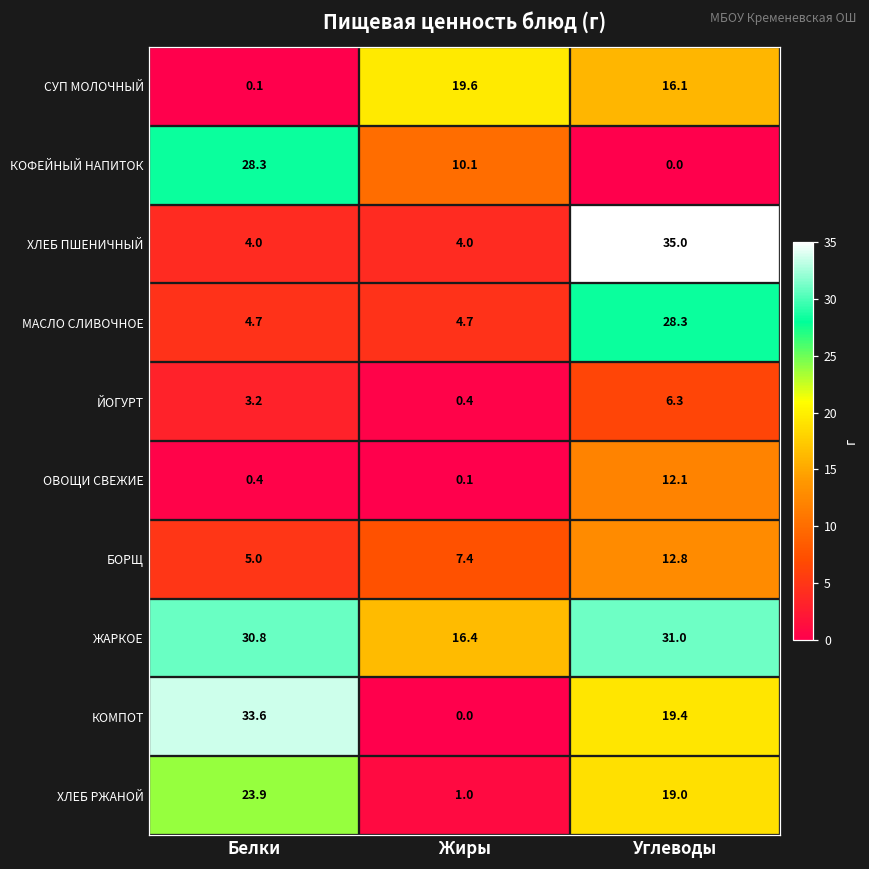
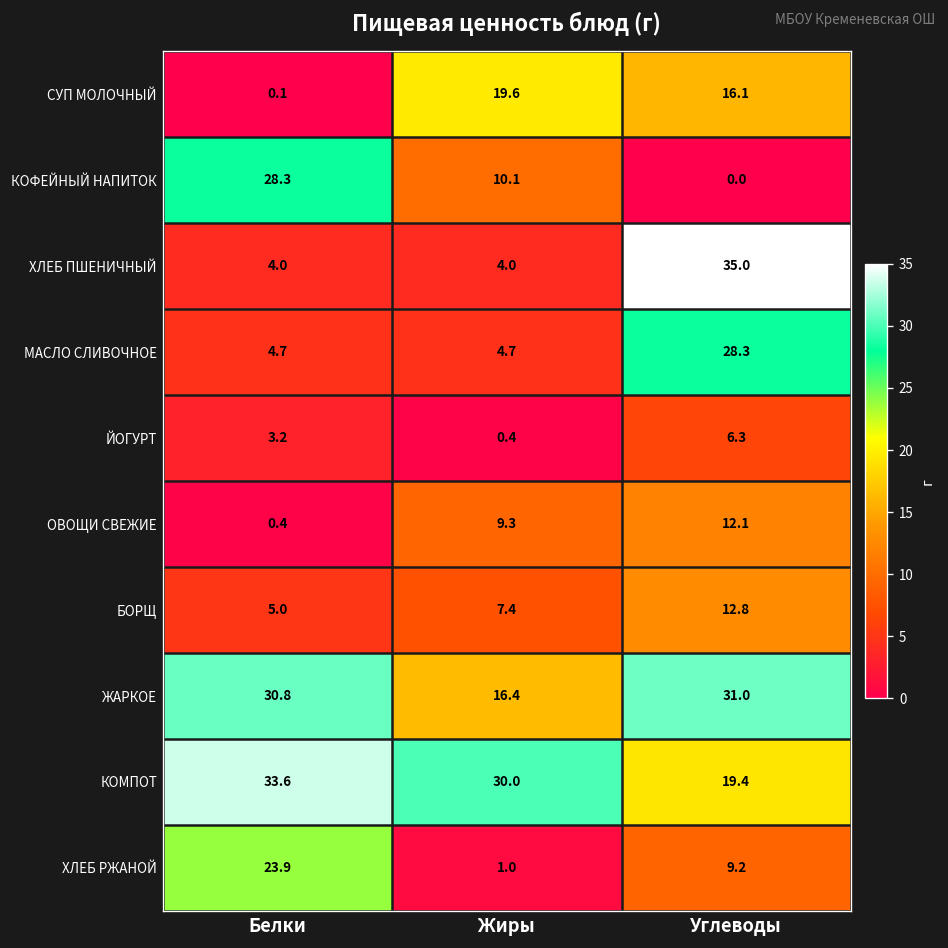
  {
    "СУП МОЛОЧНЫЙ": {
      "Белки": 0.1,
      "Жиры": 19.6,
      "Углеводы": 16.1
    },
    "КОФЕЙНЫЙ НАПИТОК": {
      "Белки": 28.3,
      "Жиры": 10.1,
      "Углеводы": 0.0
    },
    "ХЛЕБ ПШЕНИЧНЫЙ": {
      "Белки": 4.0,
      "Жиры": 4.0,
      "Углеводы": 35.0
    },
    "МАСЛО СЛИВОЧНОЕ": {
      "Белки": 4.7,
      "Жиры": 4.7,
      "Углеводы": 28.3
    },
    "ЙОГУРТ": {
      "Белки": 3.2,
      "Жиры": 0.4,
      "Углеводы": 6.3
    },
    "ОВОЩИ СВЕЖИЕ": {
      "Белки": 0.4,
-     "Жиры": 0.1,
+     "Жиры": 9.3,
      "Углеводы": 12.1
    },
    "БОРЩ": {
      "Белки": 5.0,
      "Жиры": 7.4,
      "Углеводы": 12.8
    },
    "ЖАРКОЕ": {
      "Белки": 30.8,
      "Жиры": 16.4,
      "Углеводы": 31.0
    },
    "КОМПОТ": {
      "Белки": 33.6,
-     "Жиры": 0.0,
+     "Жиры": 30.0,
      "Углеводы": 19.4
    },
    "ХЛЕБ РЖАНОЙ": {
      "Белки": 23.9,
      "Жиры": 1.0,
-     "Углеводы": 19.0
+     "Углеводы": 9.2
    }
  }
